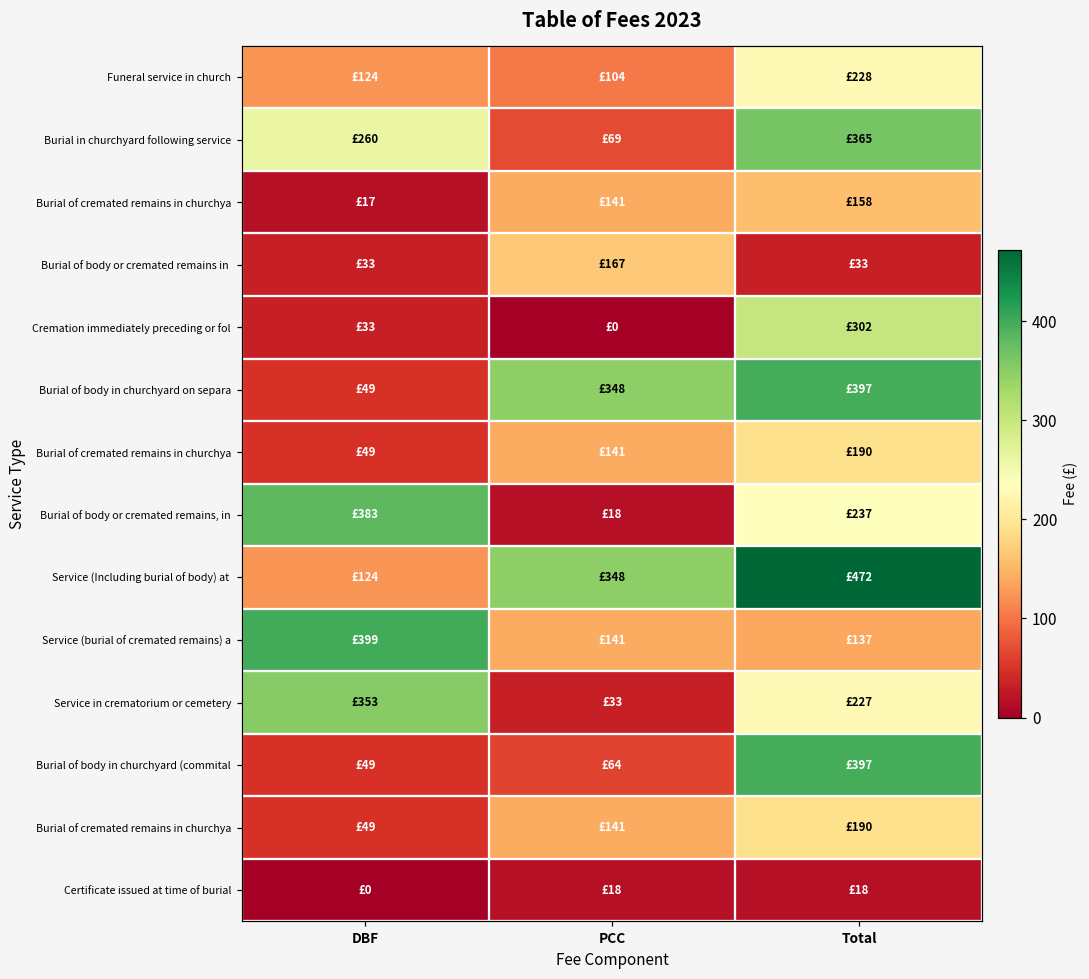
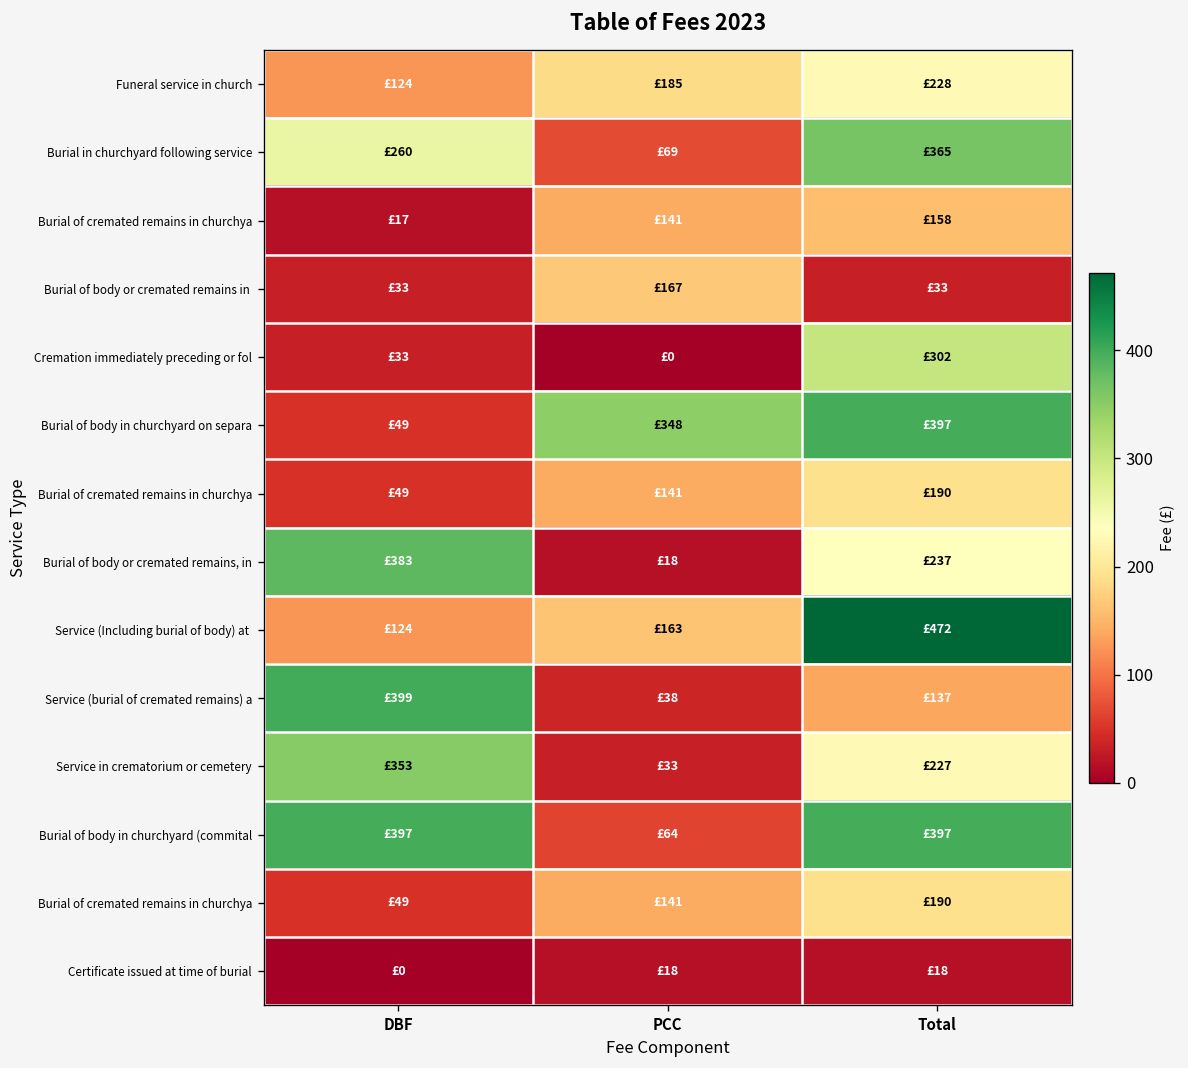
  {
    "Funeral service in church": {
      "DBF": "£124",
-     "PCC": "£104",
+     "PCC": "£185",
      "Total": "£228"
    },
    "Burial in churchyard following service": {
      "DBF": "£260",
      "PCC": "£69",
      "Total": "£365"
    },
    "Burial of body or cremated remains in": {
      "DBF": "£33",
      "PCC": "£167",
      "Total": "£33"
    },
    "Cremation immediately preceding or fol": {
      "DBF": "£33",
      "PCC": "£0",
      "Total": "£302"
    },
    "Burial of body in churchyard on separa": {
      "DBF": "£49",
      "PCC": "£348",
      "Total": "£397"
    },
    "Burial of body or cremated remains, in": {
      "DBF": "£383",
      "PCC": "£18",
      "Total": "£237"
    },
    "Service (Including burial of body) at": {
      "DBF": "£124",
-     "PCC": "£348",
+     "PCC": "£163",
      "Total": "£472"
    },
    "Service (burial of cremated remains) a": {
      "DBF": "£399",
-     "PCC": "£141",
+     "PCC": "£38",
      "Total": "£137"
    },
    "Service in crematorium or cemetery": {
      "DBF": "£353",
      "PCC": "£33",
      "Total": "£227"
    },
    "Burial of body in churchyard (commital": {
-     "DBF": "£49",
+     "DBF": "£397",
      "PCC": "£64",
      "Total": "£397"
    },
    "Certificate issued at time of burial": {
      "DBF": "£0",
      "PCC": "£18",
      "Total": "£18"
    }
  }
